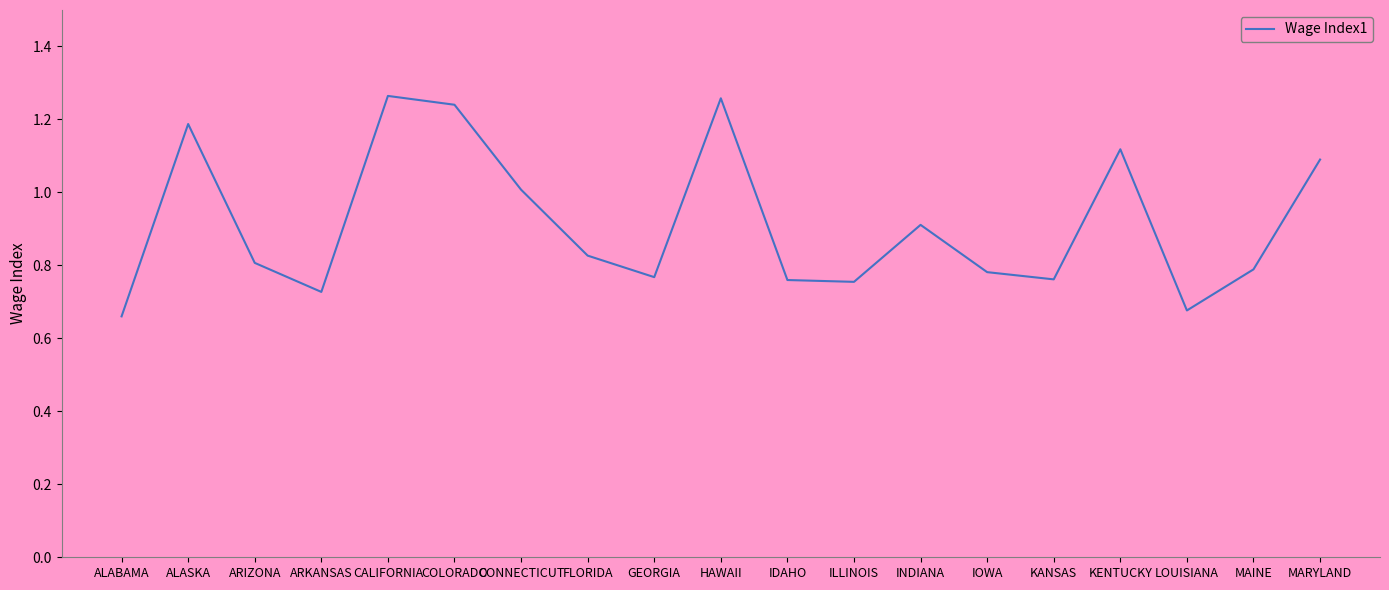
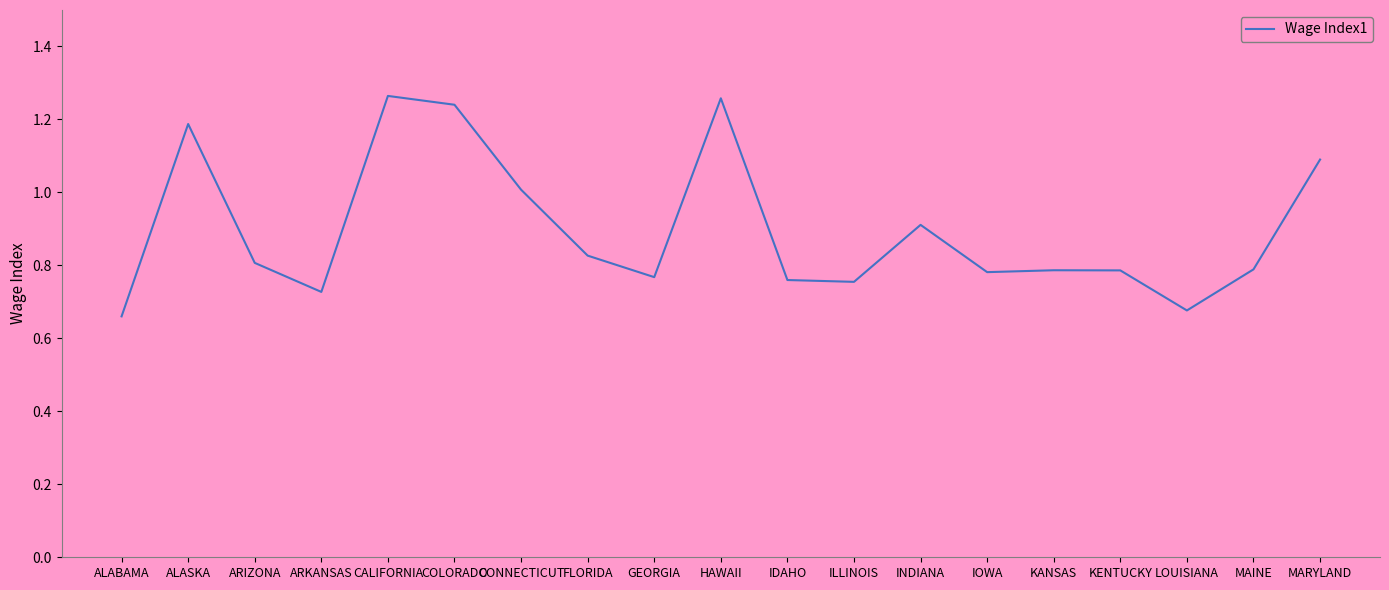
  {
    "ALABAMA": 0.66,
    "ALASKA": 1.19,
    "ARIZONA": 0.81,
    "ARKANSAS": 0.73,
    "CALIFORNIA": 1.26,
    "COLORADO": 1.24,
    "CONNECTICUT": 1.01,
    "FLORIDA": 0.83,
    "GEORGIA": 0.77,
    "HAWAII": 1.26,
    "IDAHO": 0.76,
    "ILLINOIS": 0.75,
    "INDIANA": 0.91,
    "IOWA": 0.78,
-   "KANSAS": 0.76,
-   "KENTUCKY": 1.12,
+   "KANSAS": 0.79,
+   "KENTUCKY": 0.79,
    "LOUISIANA": 0.68,
    "MAINE": 0.79,
    "MARYLAND": 1.09
  }
